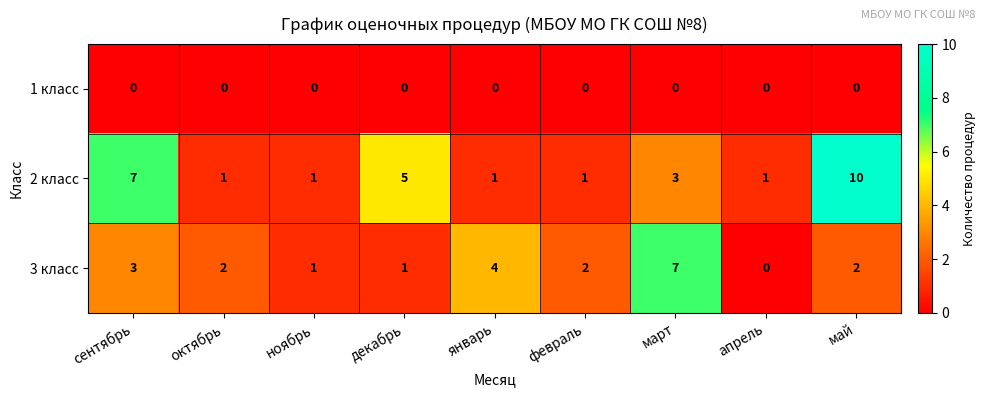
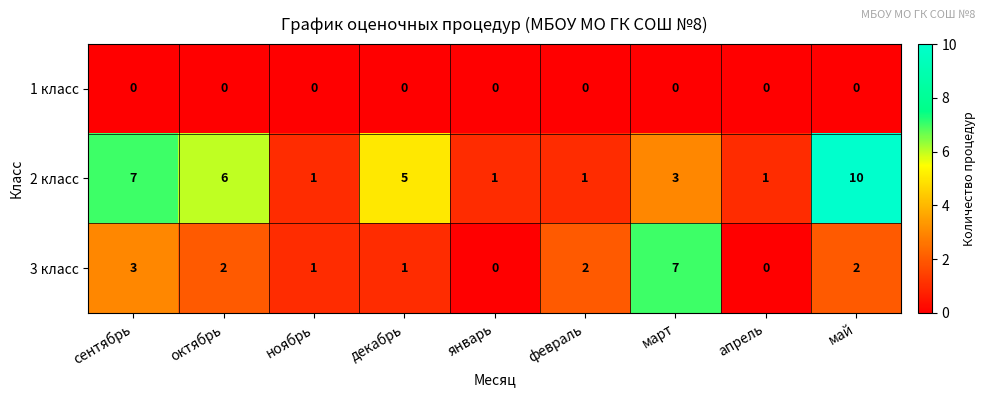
  {
    "1 класс": {
      "сентябрь": 0,
      "октябрь": 0,
      "ноябрь": 0,
      "декабрь": 0,
      "январь": 0,
      "февраль": 0,
      "март": 0,
      "апрель": 0,
      "май": 0
    },
    "2 класс": {
      "сентябрь": 7,
-     "октябрь": 1,
+     "октябрь": 6,
      "ноябрь": 1,
      "декабрь": 5,
      "январь": 1,
      "февраль": 1,
      "март": 3,
      "апрель": 1,
      "май": 10
    },
    "3 класс": {
      "сентябрь": 3,
      "октябрь": 2,
      "ноябрь": 1,
      "декабрь": 1,
-     "январь": 4,
+     "январь": 0,
      "февраль": 2,
      "март": 7,
      "апрель": 0,
      "май": 2
    }
  }
